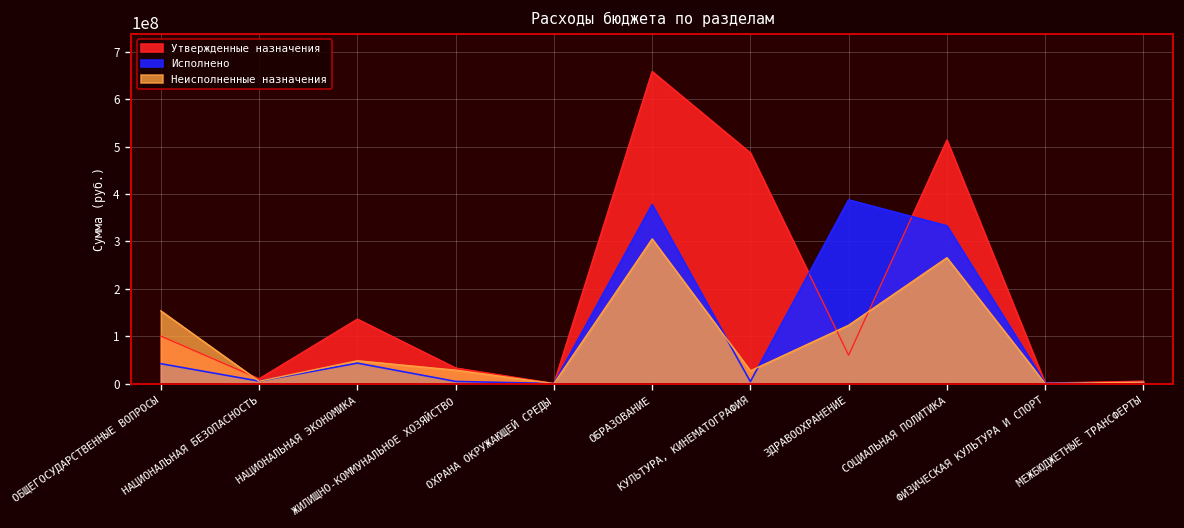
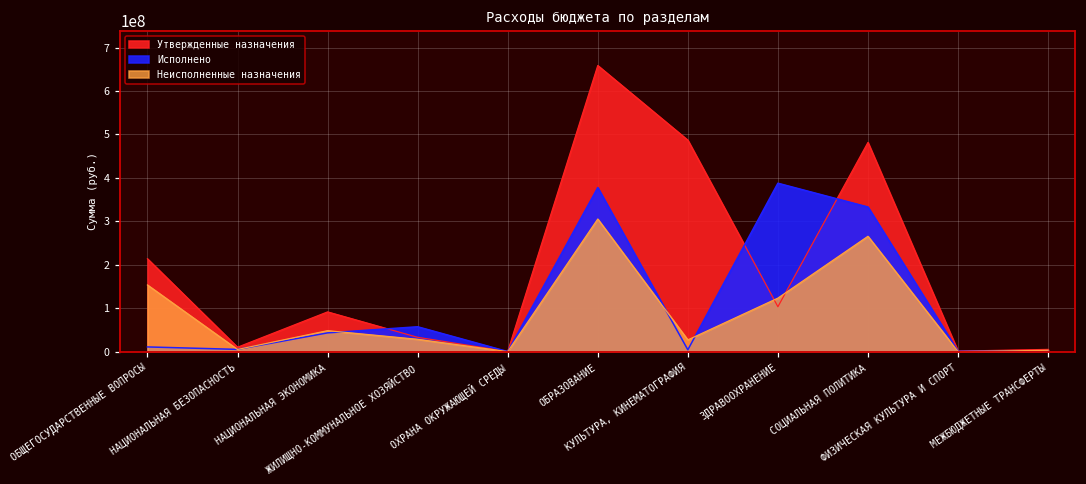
  {
    "Утвержденные назначения": {
-     "ОБЩЕГОСУДАРСТВЕННЫЕ ВОПРОСЫ": 100000000,
-     "НАЦИОНАЛЬНАЯ ЭКОНОМИКА": 140000000,
+     "ОБЩЕГОСУДАРСТВЕННЫЕ ВОПРОСЫ": 210000000,
+     "НАЦИОНАЛЬНАЯ ЭКОНОМИКА": 90000000,
      "ОБРАЗОВАНИЕ": 660000000,
      "КУЛЬТУРА, КИНЕМАТОГРАФИЯ": 490000000,
-     "ЗДРАВООХРАНЕНИЕ": 60000000,
-     "СОЦИАЛЬНАЯ ПОЛИТИКА": 510000000
+     "ЗДРАВООХРАНЕНИЕ": 100000000,
+     "СОЦИАЛЬНАЯ ПОЛИТИКА": 480000000
    },
    "Исполнено": {
-     "ОБЩЕГОСУДАРСТВЕННЫЕ ВОПРОСЫ": 40000000,
-     "ЖИЛИЩНО-КОММУНАЛЬНОЕ ХОЗЯЙСТВО": 0,
+     "ОБЩЕГОСУДАРСТВЕННЫЕ ВОПРОСЫ": 10000000,
+     "ЖИЛИЩНО-КОММУНАЛЬНОЕ ХОЗЯЙСТВО": 60000000,
      "ОБРАЗОВАНИЕ": 380000000,
      "КУЛЬТУРА, КИНЕМАТОГРАФИЯ": 0,
      "ЗДРАВООХРАНЕНИЕ": 390000000,
      "СОЦИАЛЬНАЯ ПОЛИТИКА": 330000000
    },
    "Неисполненные назначения": {
      "ОБЩЕГОСУДАРСТВЕННЫЕ ВОПРОСЫ": 150000000,
      "ОБРАЗОВАНИЕ": 310000000,
      "КУЛЬТУРА, КИНЕМАТОГРАФИЯ": 30000000,
      "ЗДРАВООХРАНЕНИЕ": 120000000,
      "СОЦИАЛЬНАЯ ПОЛИТИКА": 270000000
    }
  }
